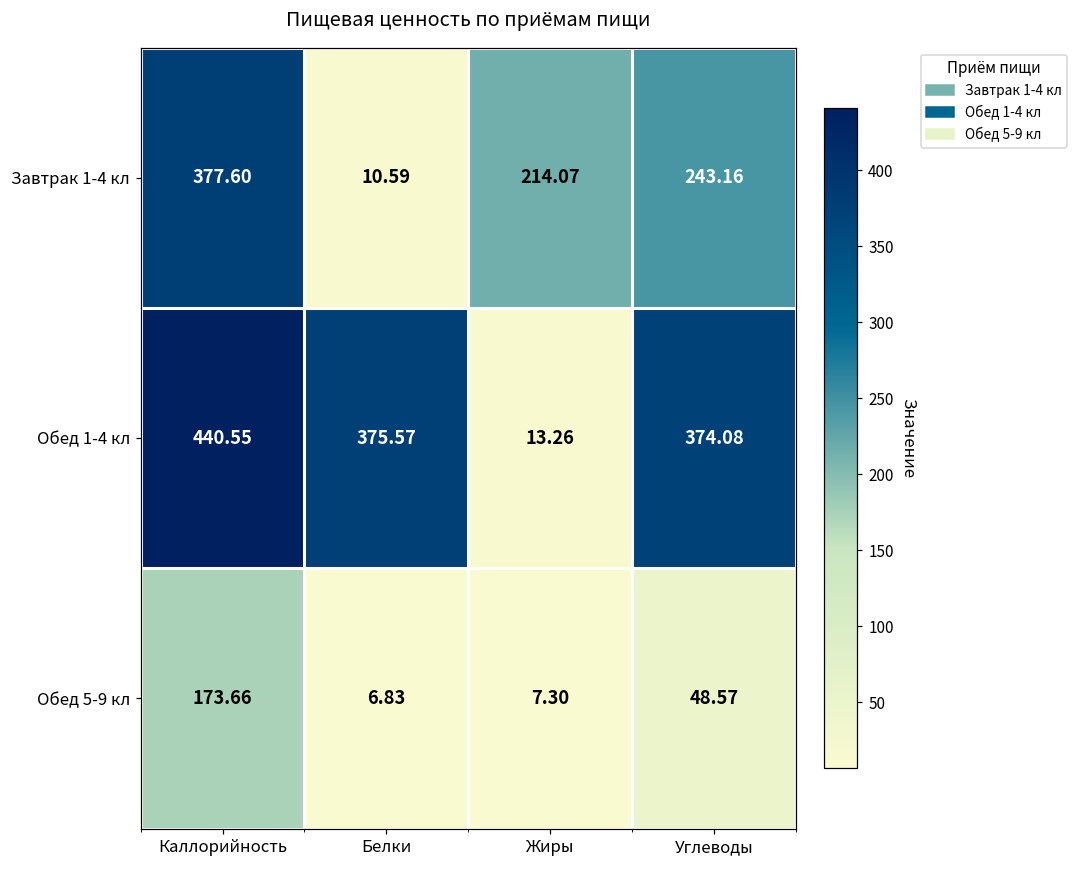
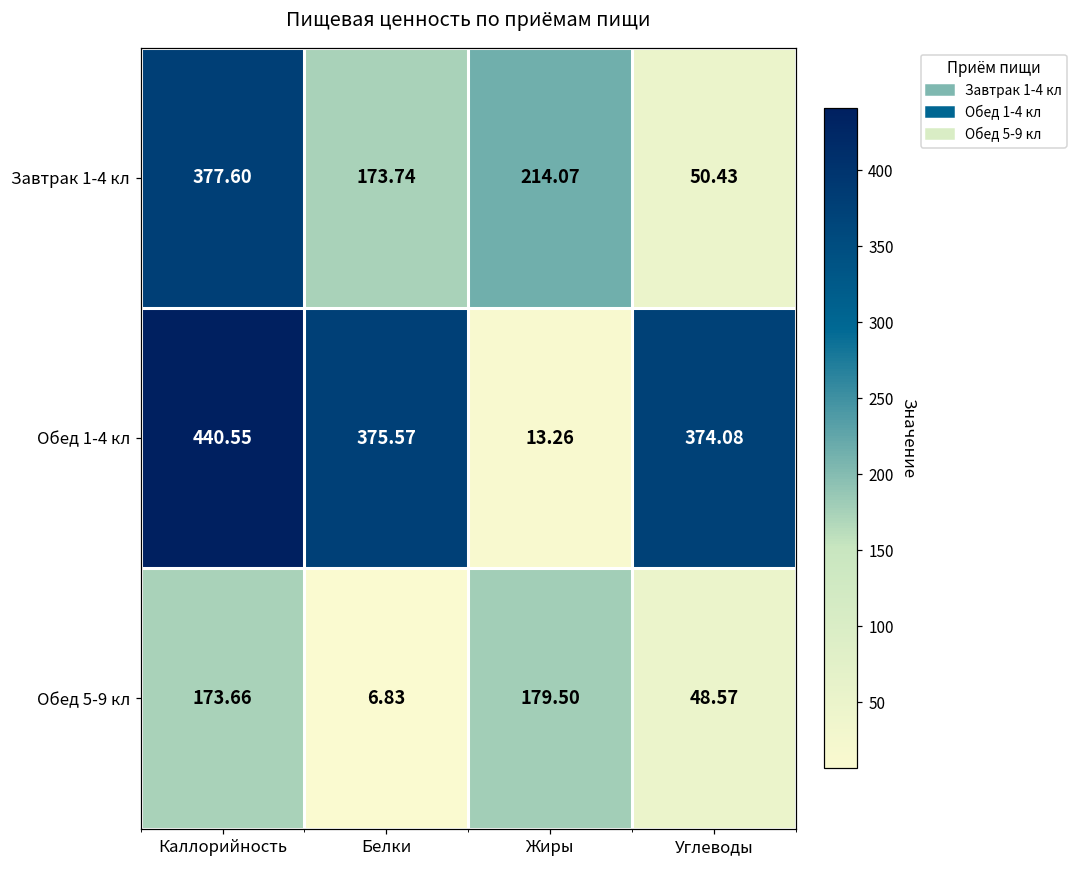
  {
    "Завтрак 1-4 кл": {
      "Каллорийность": 377.60,
-     "Белки": 10.59,
+     "Белки": 173.74,
      "Жиры": 214.07,
-     "Углеводы": 243.16
+     "Углеводы": 50.43
    },
    "Обед 1-4 кл": {
      "Каллорийность": 440.55,
      "Белки": 375.57,
      "Жиры": 13.26,
      "Углеводы": 374.08
    },
    "Обед 5-9 кл": {
      "Каллорийность": 173.66,
      "Белки": 6.83,
-     "Жиры": 7.30,
+     "Жиры": 179.50,
      "Углеводы": 48.57
    }
  }
